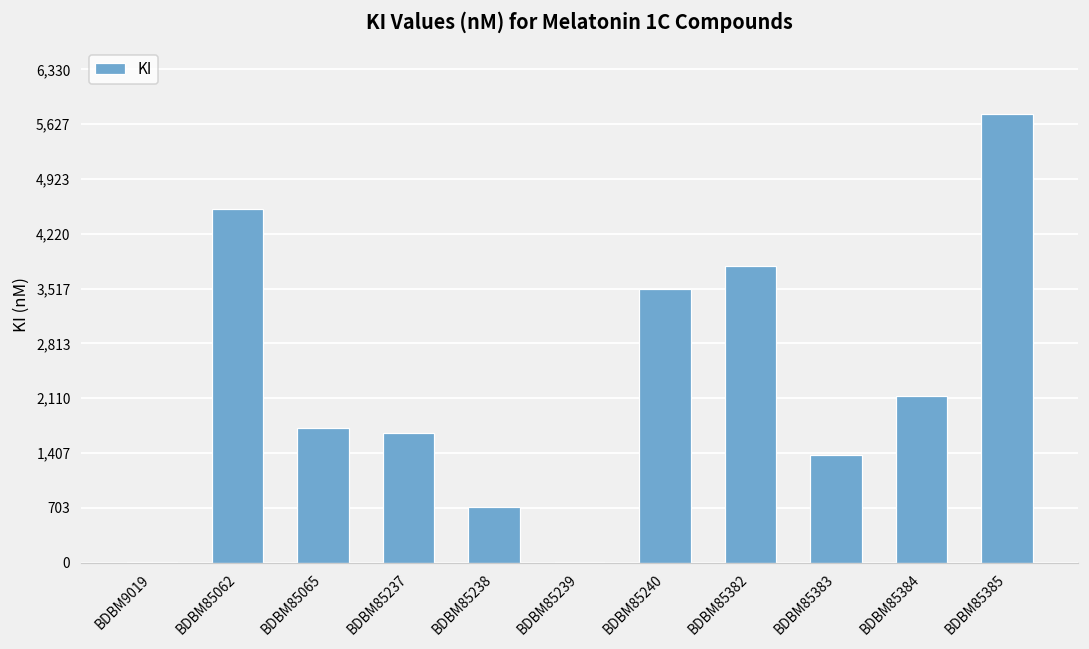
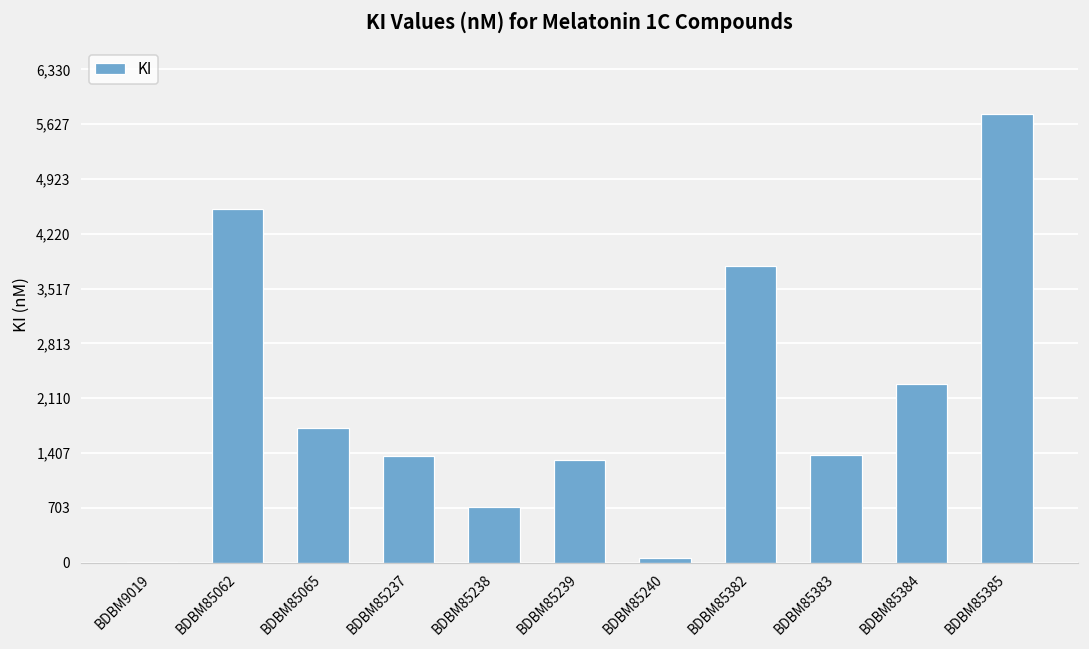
  {
    "BDBM85062": "4,500",
    "BDBM85065": "1,700",
-   "BDBM85237": "1,700",
+   "BDBM85237": "1,400",
    "BDBM85238": "700",
-   "BDBM85239": "0",
-   "BDBM85240": "3,500",
+   "BDBM85239": "1,300",
+   "BDBM85240": "100",
    "BDBM85382": "3,800",
    "BDBM85383": "1,400",
-   "BDBM85384": "2,100",
+   "BDBM85384": "2,300",
    "BDBM85385": "5,800"
  }
